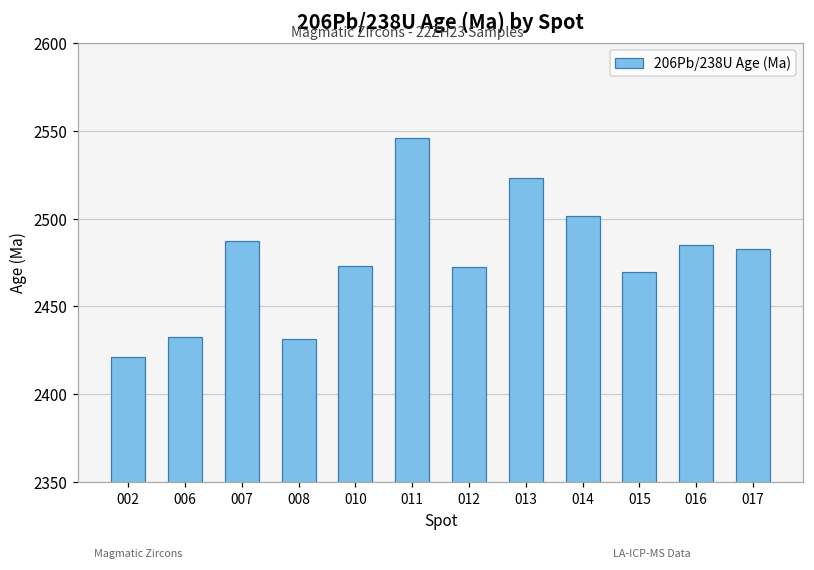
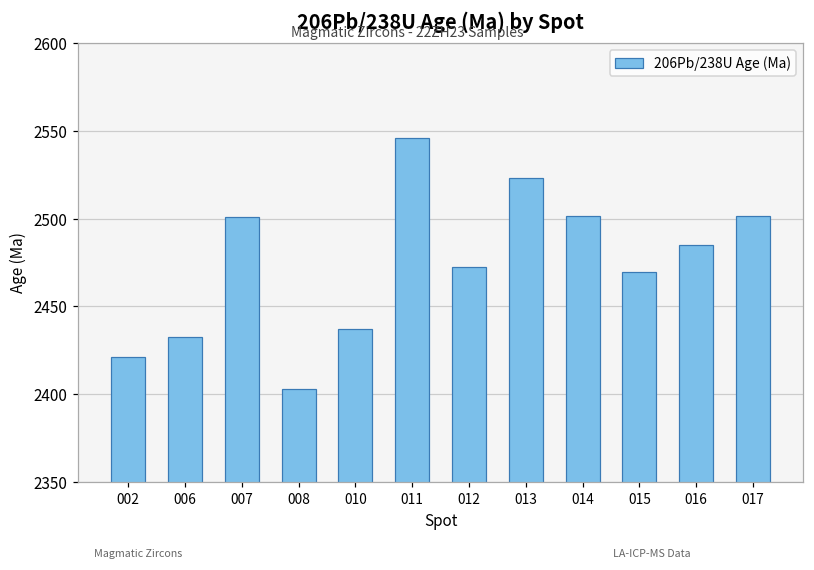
  {
    "002": 2421,
    "006": 2432,
-   "007": 2487,
-   "008": 2431,
-   "010": 2473,
+   "007": 2501,
+   "008": 2403,
+   "010": 2437,
    "011": 2546,
    "012": 2473,
    "013": 2523,
    "014": 2501,
    "015": 2470,
    "016": 2485,
-   "017": 2483
+   "017": 2502
  }
